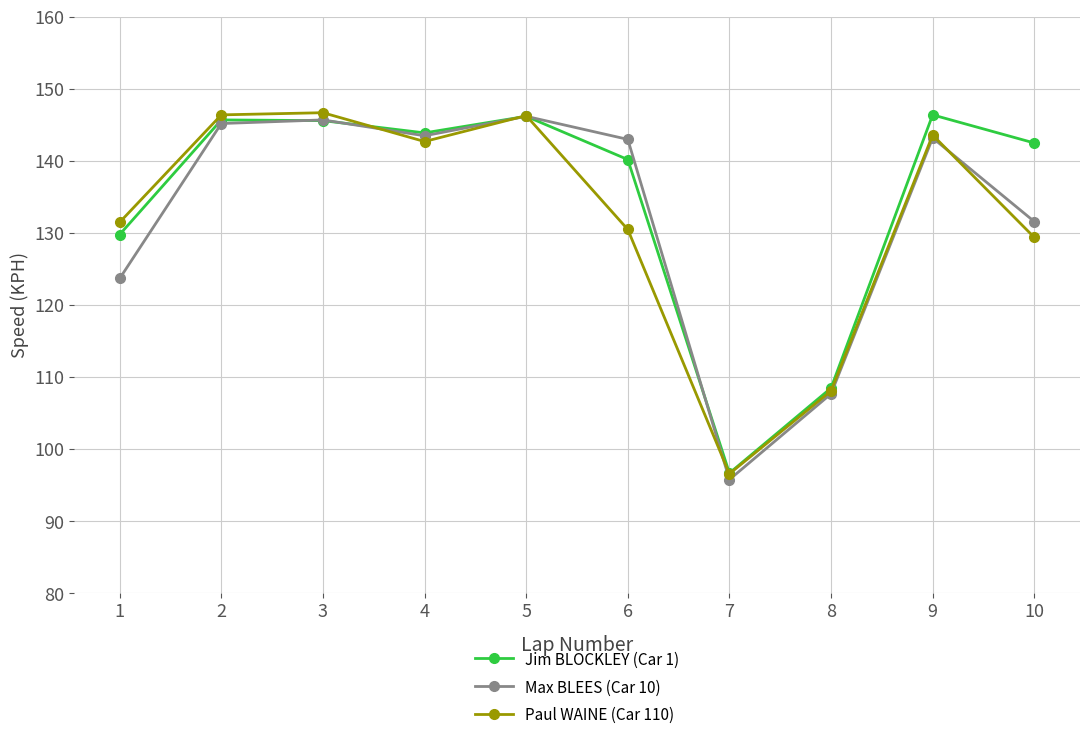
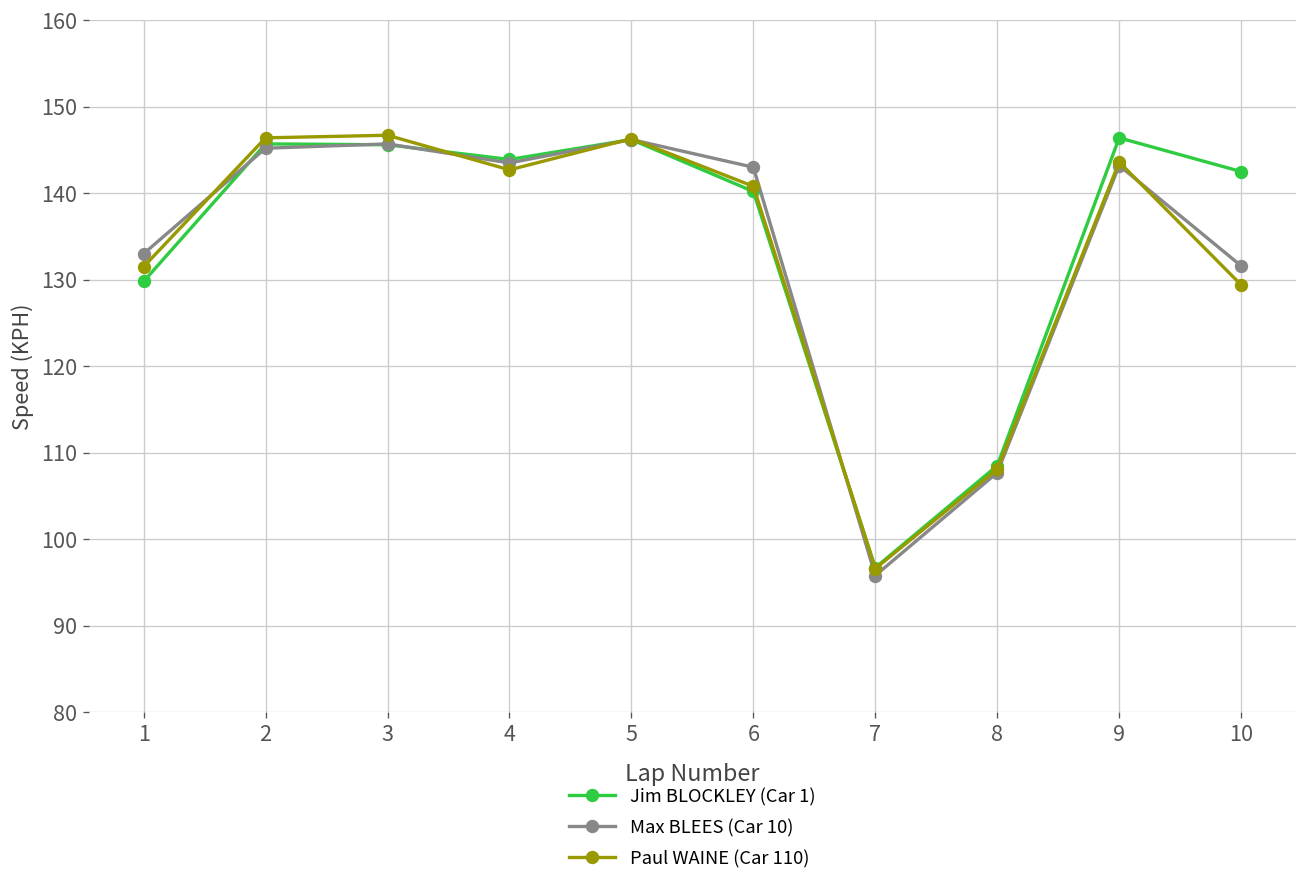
  {
    "Jim BLOCKLEY (Car 1)": {
      "1": 130,
      "2": 146,
      "4": 144,
      "6": 140,
      "8": 109,
      "9": 146,
      "10": 143
    },
    "Max BLEES (Car 10)": {
-     "1": 124,
+     "1": 133,
      "2": 145,
      "4": 144,
      "6": 143,
      "7": 96,
      "8": 108,
      "9": 143,
      "10": 132
    },
    "Paul WAINE (Car 110)": {
      "1": 132,
      "2": 146,
      "3": 147,
      "4": 143,
-     "6": 131,
+     "6": 141,
      "8": 108,
      "9": 144,
      "10": 129
    }
  }
